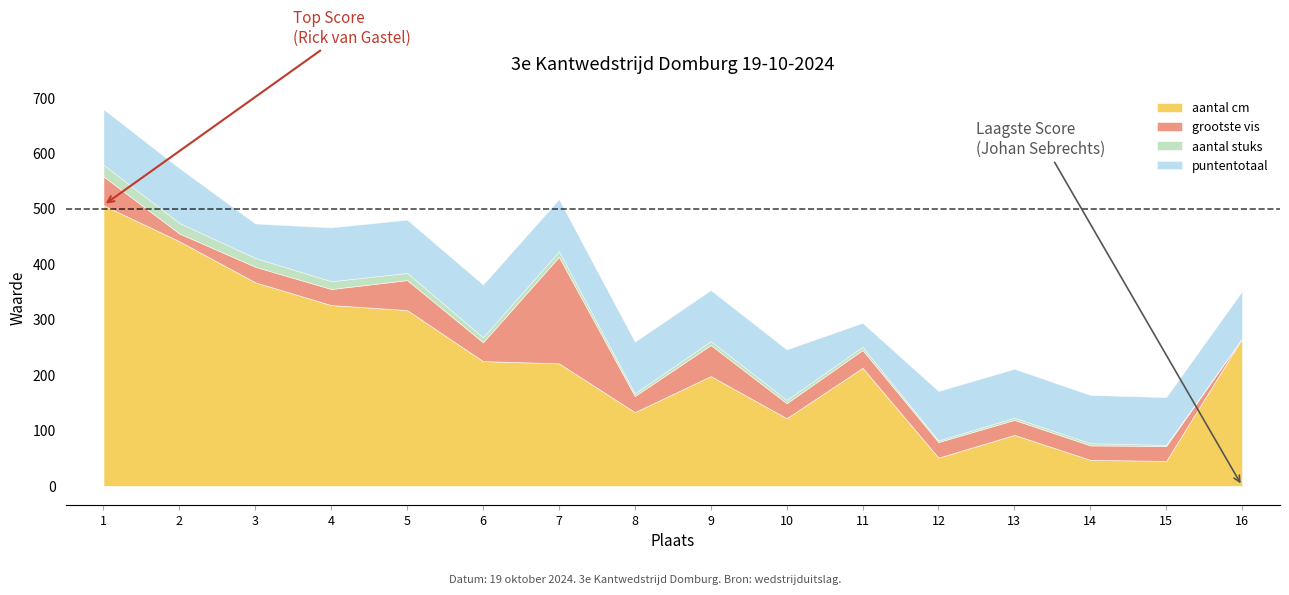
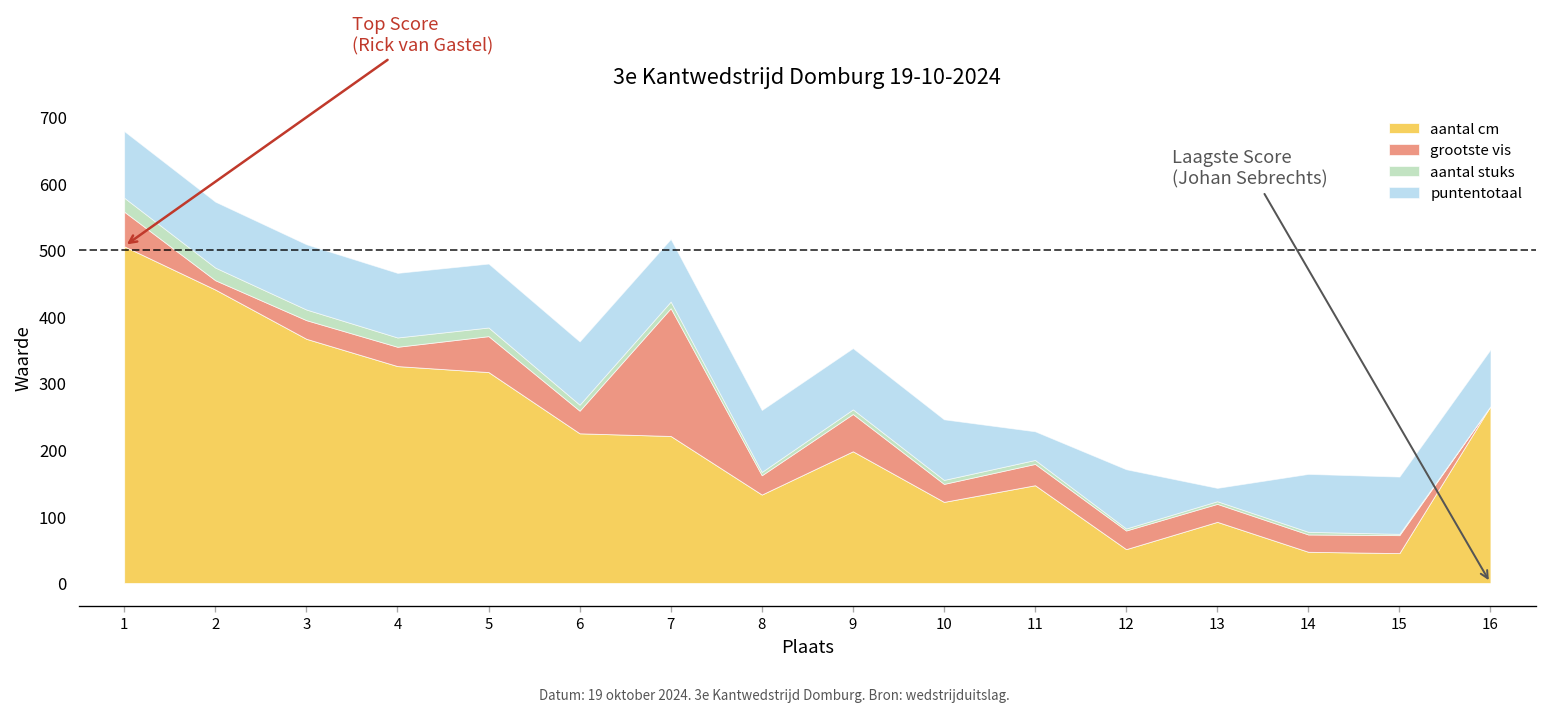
  {
    "aantal cm": {
      "1": 510,
      "2": 440,
      "3": 370,
      "4": 330,
      "5": 320,
      "6": 230,
      "7": 220,
      "8": 130,
      "9": 200,
      "10": 120,
-     "11": 210,
+     "11": 150,
      "12": 50,
      "13": 90,
      "14": 50,
      "15": 50
    },
    "grootste vis": {
      "1": 50,
      "2": 10,
      "3": 30,
      "4": 30,
      "5": 50,
      "6": 30,
      "7": 190,
      "8": 30,
      "9": 60,
      "10": 30,
      "11": 30
    },
    "aantal stuks": {
      "1": 20,
      "2": 20,
      "3": 20,
      "4": 10,
      "5": 10,
      "6": 10,
      "7": 10,
      "8": 10,
      "9": 10,
      "10": 10,
      "11": 10
    },
    "puntentotaal": {
      "1": 100,
      "2": 100,
-     "3": 60,
+     "3": 100,
      "4": 100,
      "5": 100,
      "6": 100,
      "7": 90,
      "8": 90,
      "9": 90,
      "10": 90,
      "11": 40,
      "12": 90,
-     "13": 90,
+     "13": 20,
      "14": 90,
      "15": 90,
      "16": 90
    }
  }
